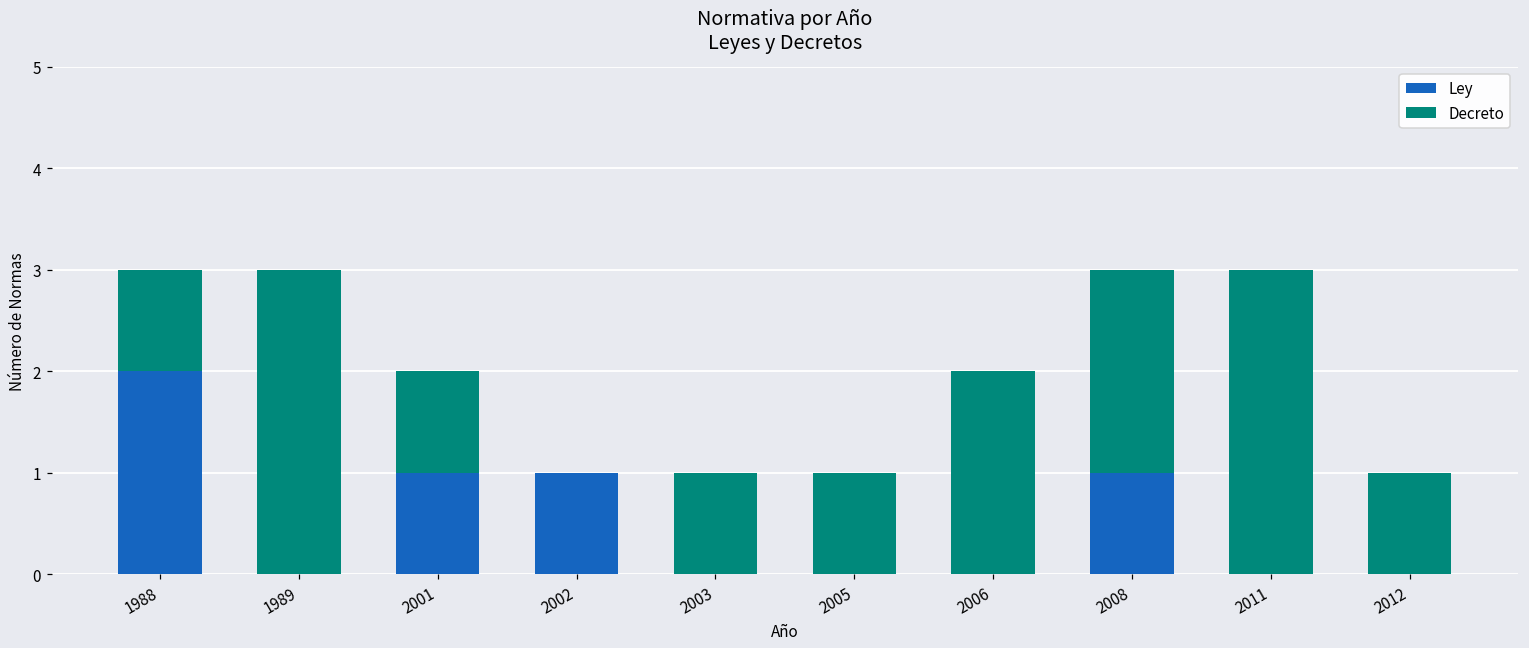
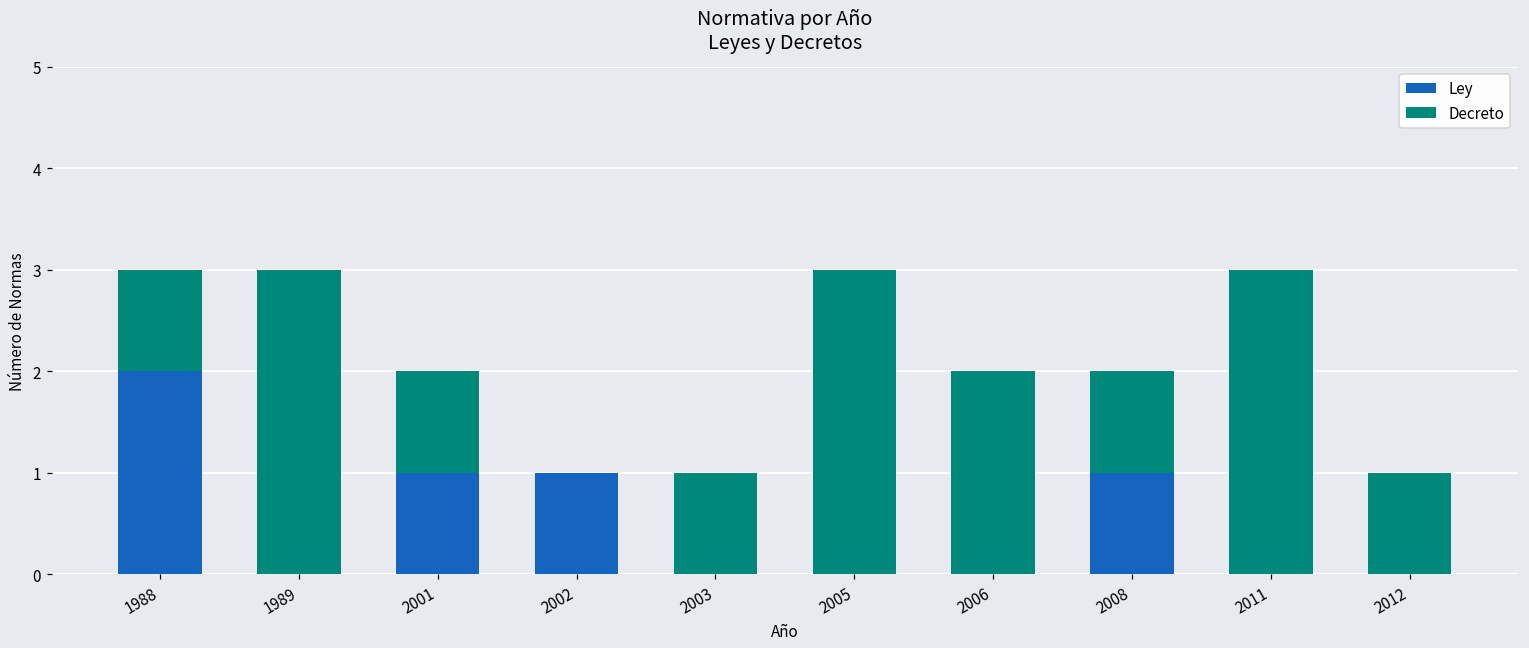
  {
    "Ley": {
      "1988": 2,
      "1989": 0,
      "2001": 1,
      "2002": 1,
      "2003": 0,
      "2005": 0,
      "2006": 0,
      "2008": 1,
      "2011": 0,
      "2012": 0
    },
    "Decreto": {
-     "2005": 1,
-     "2008": 2
+     "2005": 3,
+     "2008": 1
    }
  }
